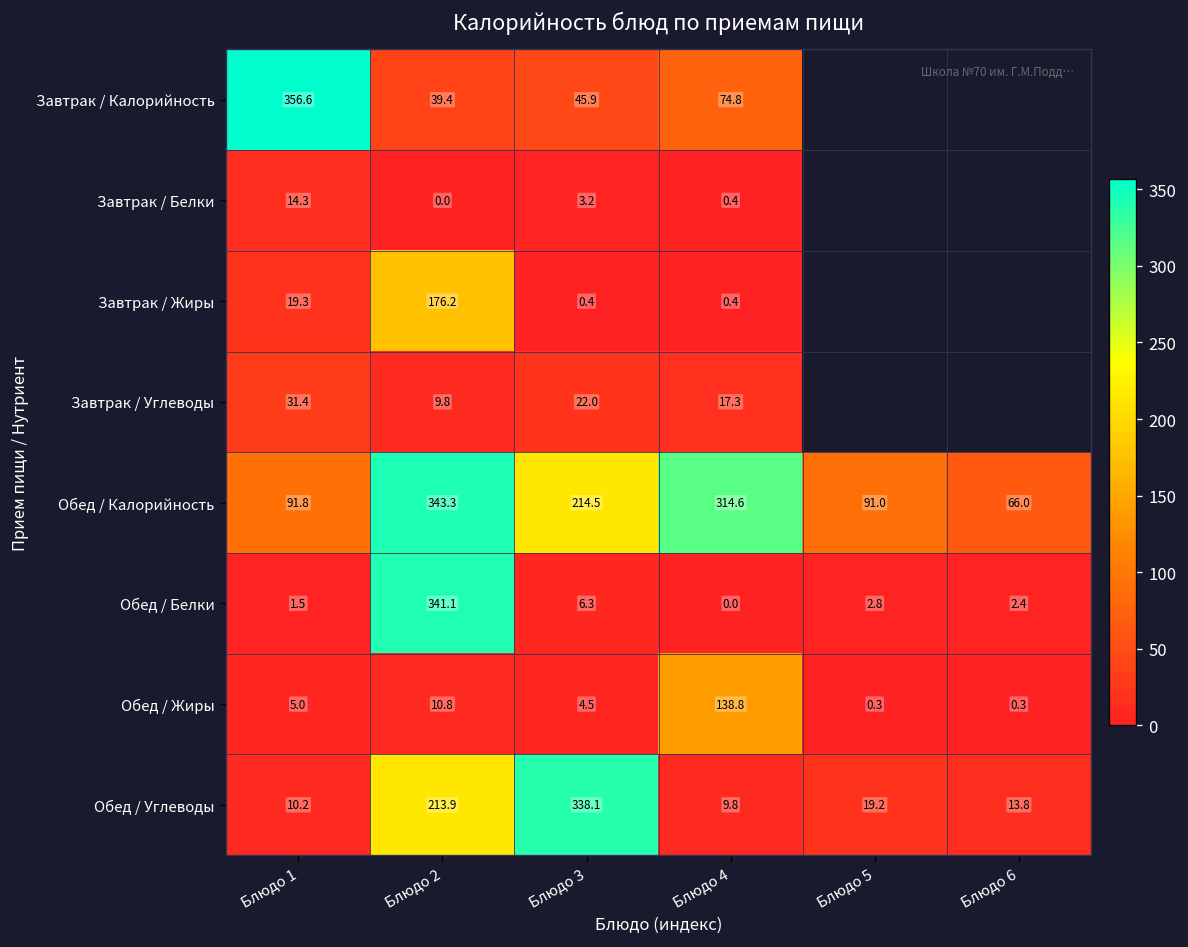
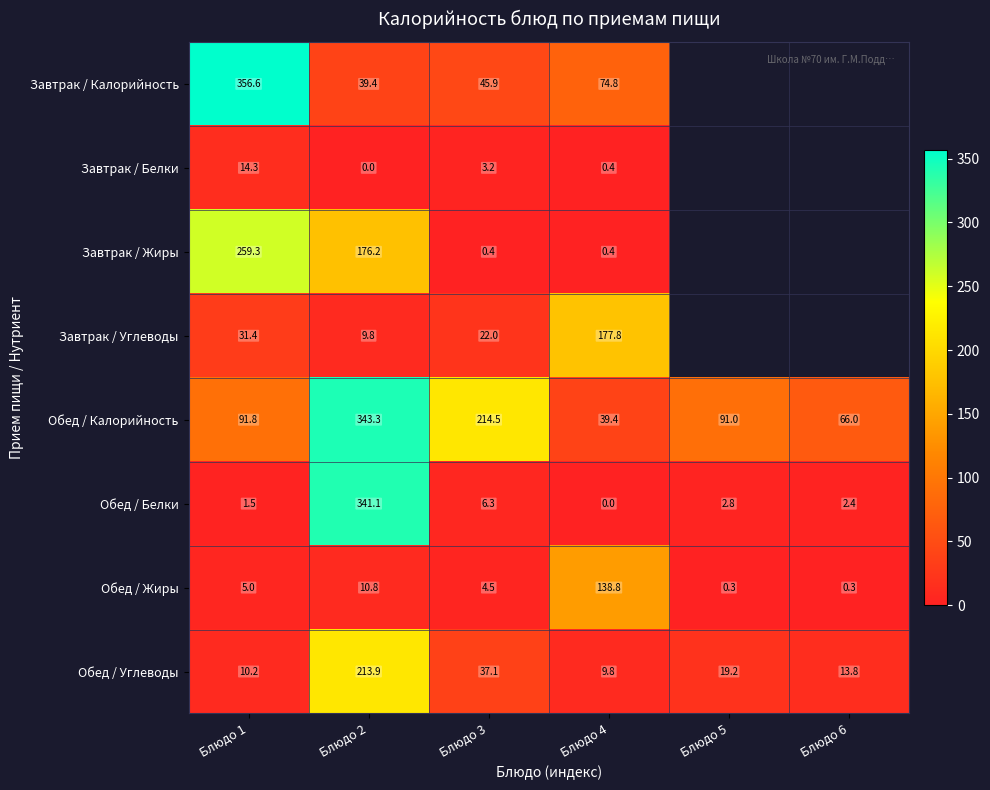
  {
    "Завтрак / Жиры": {
-     "Блюдо 1": 19.3
+     "Блюдо 1": 259.3
    },
    "Завтрак / Углеводы": {
-     "Блюдо 4": 17.3
+     "Блюдо 4": 177.8
    },
    "Обед / Калорийность": {
-     "Блюдо 4": 314.6
+     "Блюдо 4": 39.4
    },
    "Обед / Углеводы": {
-     "Блюдо 3": 338.1
+     "Блюдо 3": 37.1
    }
  }
